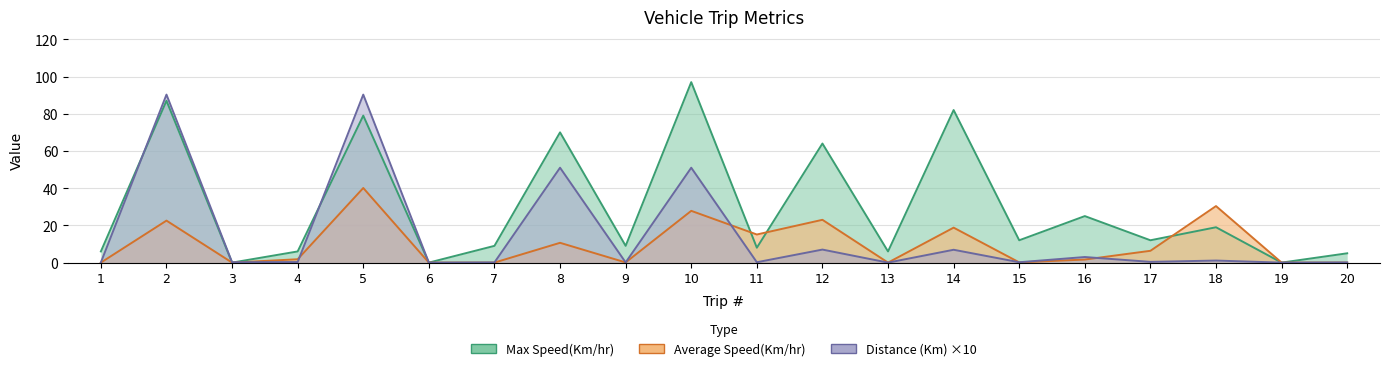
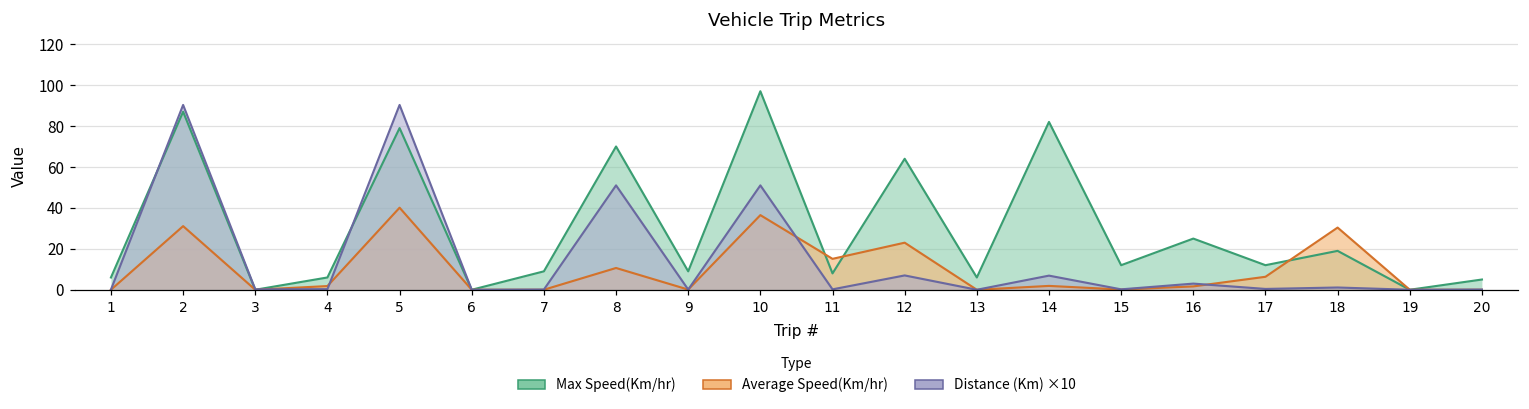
  {
    "Average Speed(Km/hr)": {
-     "2": 23,
+     "2": 31,
      "4": 2,
      "5": 40,
      "8": 11,
-     "10": 28,
+     "10": 36,
      "11": 15,
      "12": 23,
-     "14": 19,
+     "14": 2,
      "17": 6,
      "18": 30
    }
  }
